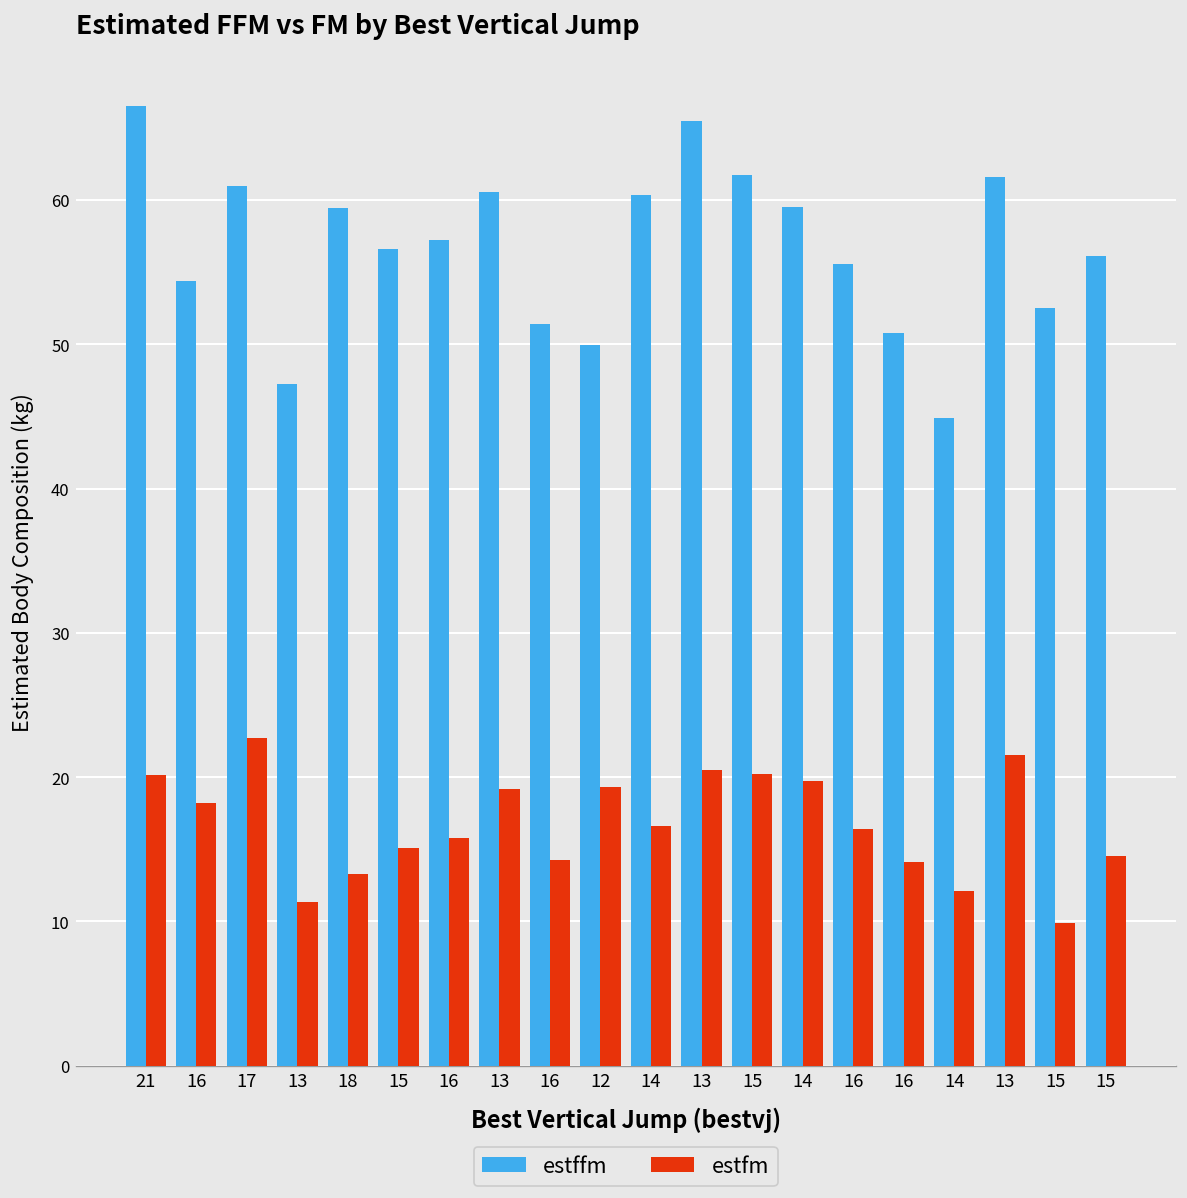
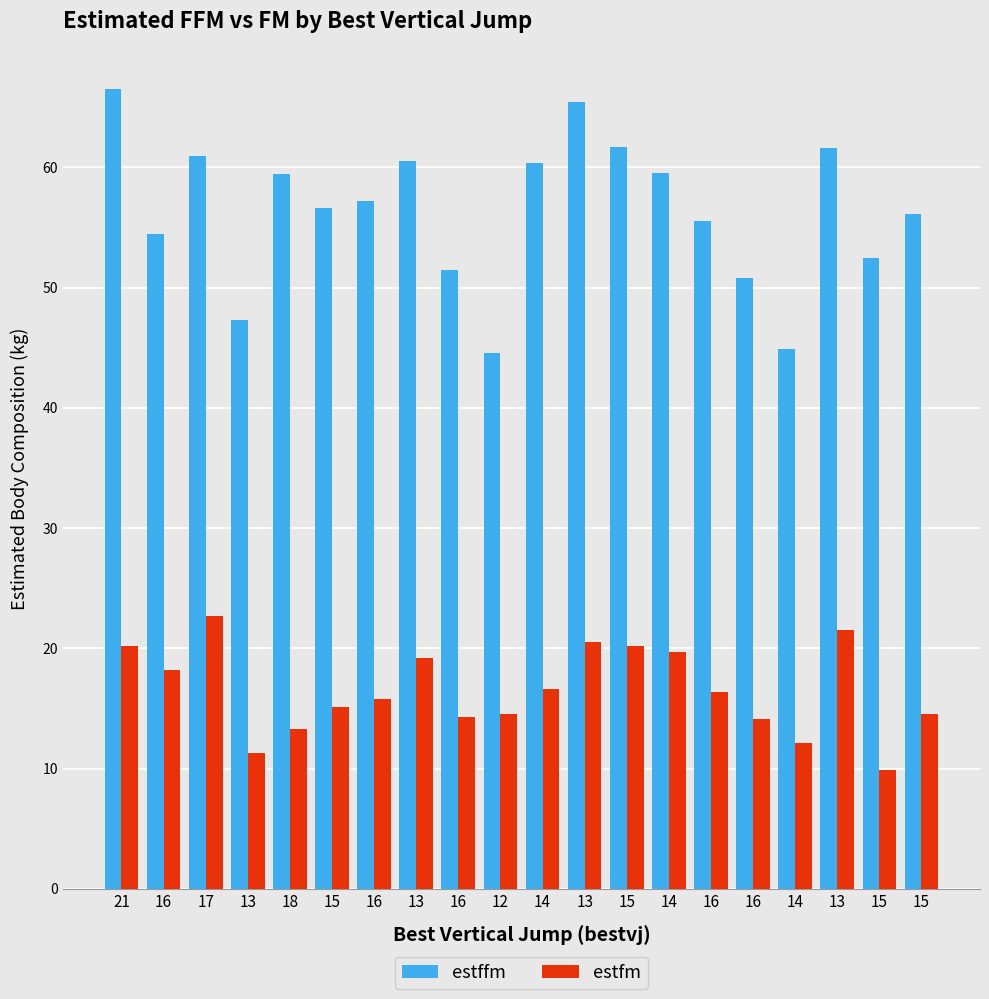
  {
    "estffm": {
      "21": 66.5,
      "17": 61.0,
      "18": 59.5,
-     "12": 49.9
+     "12": 44.6
    },
    "estfm": {
      "21": 20.2,
      "17": 22.7,
      "18": 13.3,
-     "12": 19.3
+     "12": 14.5
    }
  }
